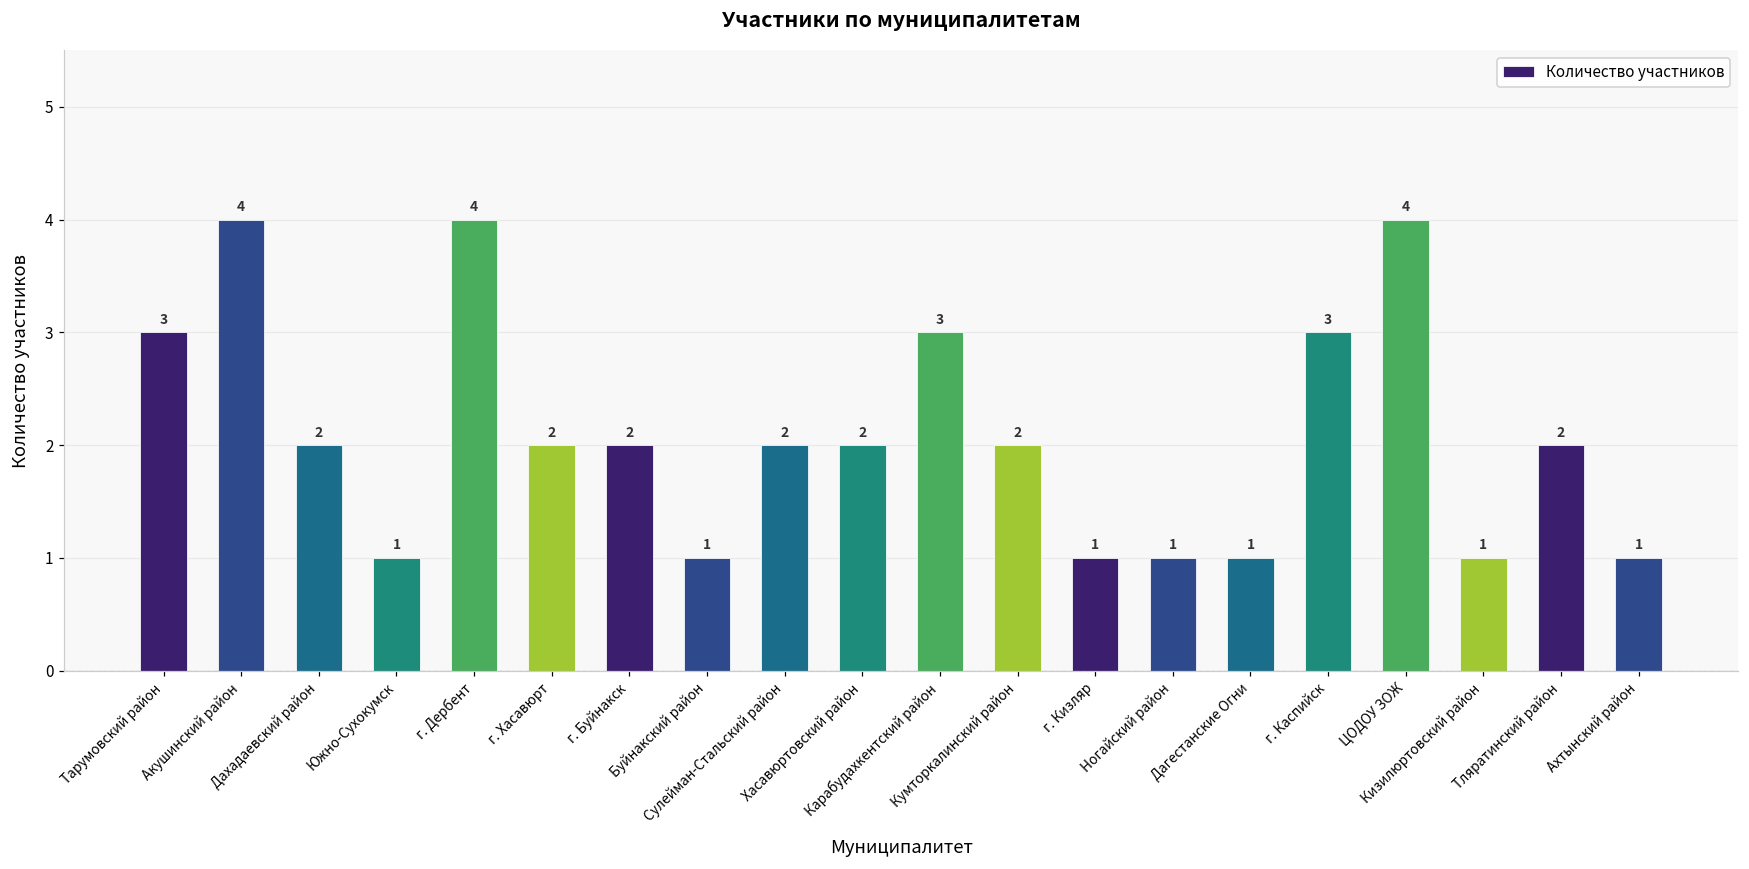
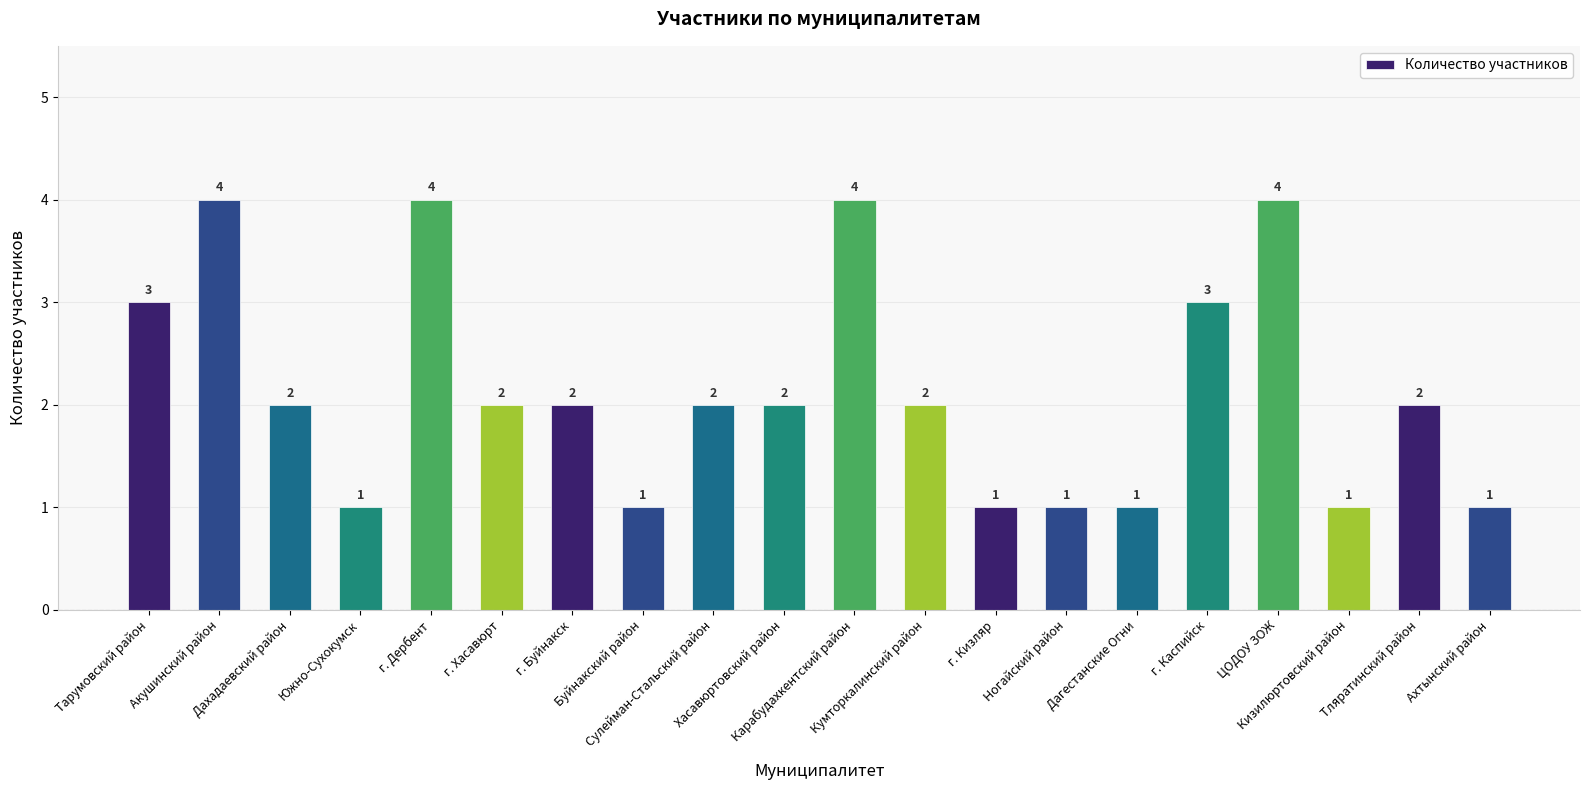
  {
    "Тарумовский район": 3,
    "Акушинский район": 4,
    "Дахадаевский район": 2,
    "Южно-Сухокумск": 1,
    "г. Дербент": 4,
    "г. Хасавюрт": 2,
    "г. Буйнакск": 2,
    "Буйнакский район": 1,
    "Сулейман-Стальский район": 2,
    "Хасавюртовский район": 2,
-   "Карабудахкентский район": 3,
+   "Карабудахкентский район": 4,
    "Кумторкалинский район": 2,
    "г. Кизляр": 1,
    "Ногайский район": 1,
    "Дагестанские Огни": 1,
    "г. Каспийск": 3,
    "ЦОДОУ ЗОЖ": 4,
    "Кизилюртовский район": 1,
    "Тляратинский район": 2,
    "Ахтынский район": 1
  }
